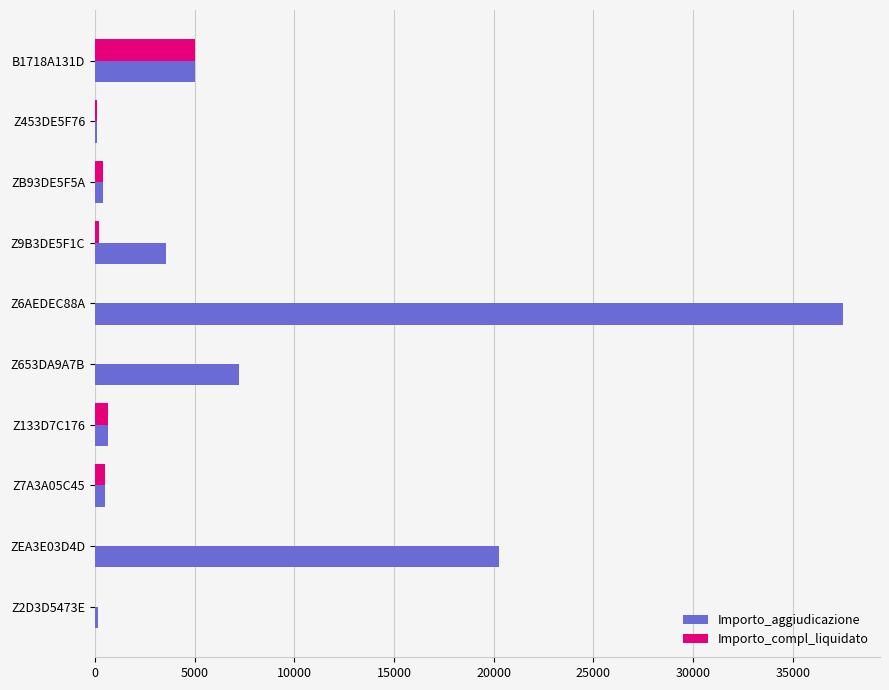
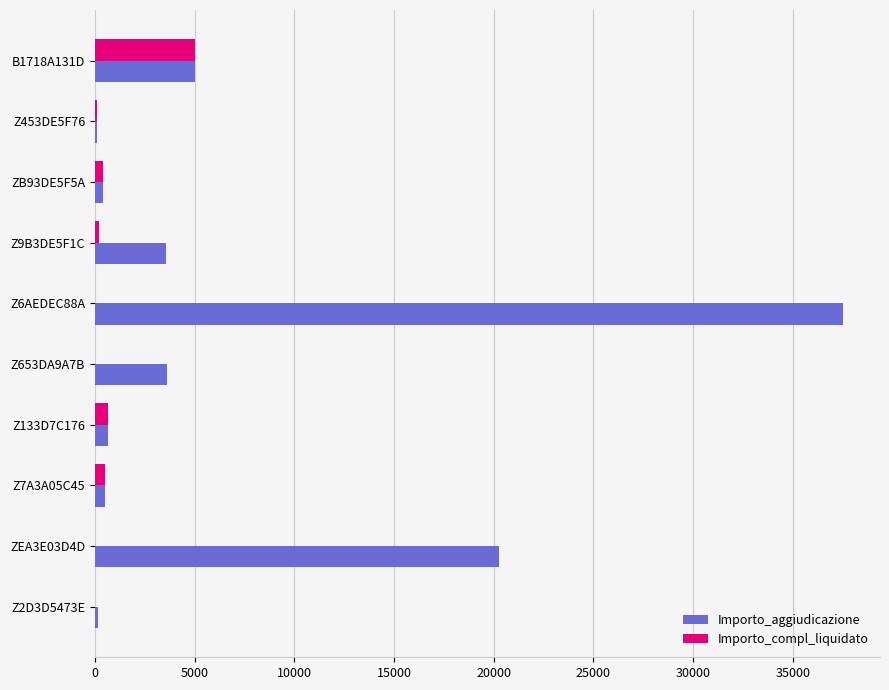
  {
    "Importo_aggiudicazione": {
      "B1718A131D": 5000,
      "ZB93DE5F5A": 400,
      "Z9B3DE5F1C": 3600,
      "Z6AEDEC88A": 37500,
-     "Z653DA9A7B": 7200,
+     "Z653DA9A7B": 3600,
      "Z133D7C176": 700,
      "Z7A3A05C45": 500,
      "ZEA3E03D4D": 20300,
      "Z2D3D5473E": 200
    },
    "Importo_compl_liquidato": {
      "B1718A131D": 5000,
      "ZB93DE5F5A": 400,
      "Z9B3DE5F1C": 200,
      "Z6AEDEC88A": 0,
      "Z653DA9A7B": 0,
      "Z133D7C176": 700,
      "Z7A3A05C45": 500,
      "ZEA3E03D4D": 0,
      "Z2D3D5473E": 0
    }
  }
